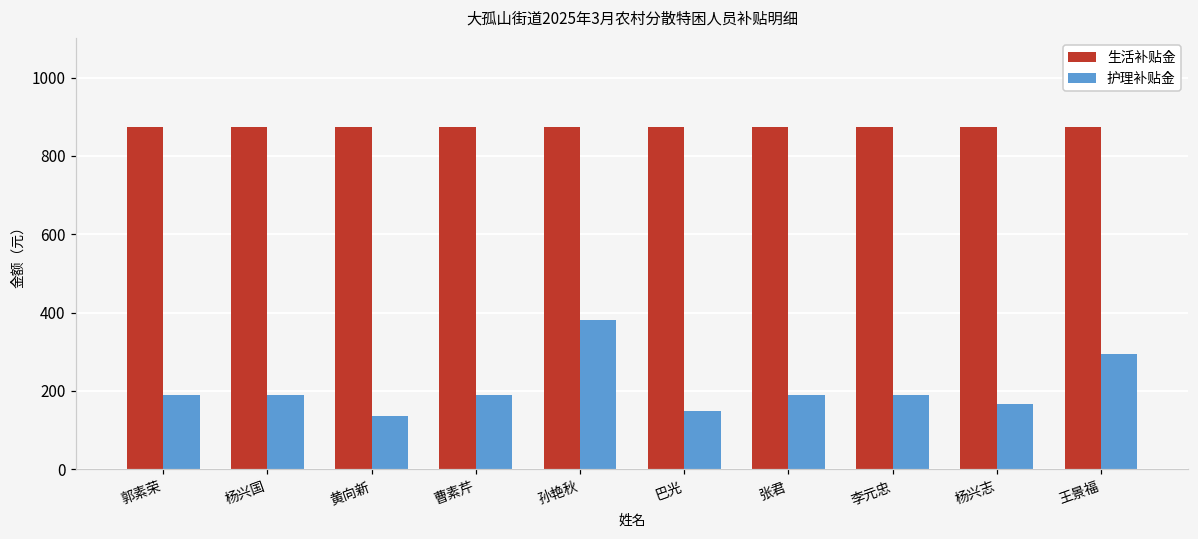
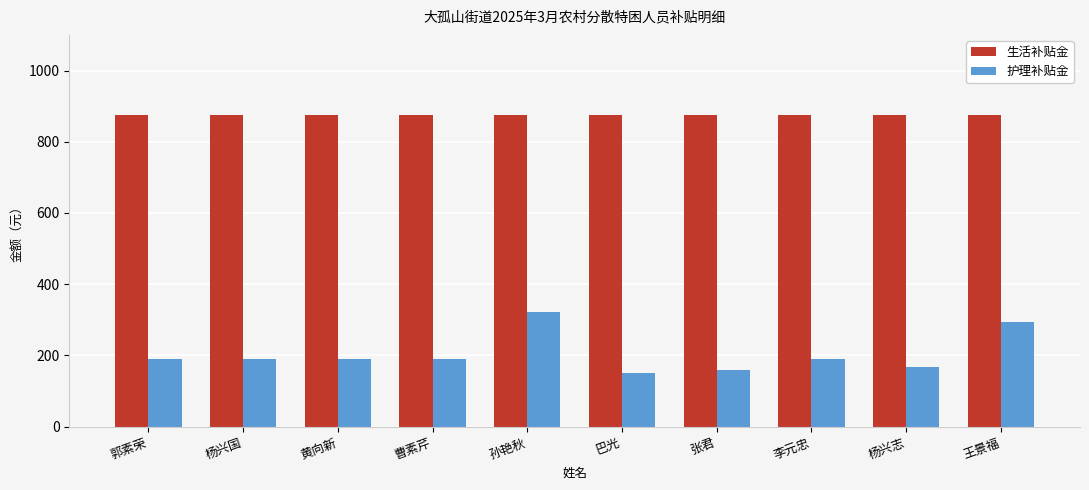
  {
    "生活补贴金": {
      "郭素荣": 870,
      "杨兴国": 870,
      "黄向新": 870,
      "曹素芹": 870,
      "孙艳秋": 870,
      "巴光": 870,
      "张君": 870,
      "李元忠": 870,
      "杨兴志": 870,
      "王景福": 870
    },
    "护理补贴金": {
      "郭素荣": 190,
      "杨兴国": 190,
-     "黄向新": 140,
+     "黄向新": 190,
      "曹素芹": 190,
-     "孙艳秋": 380,
+     "孙艳秋": 320,
      "巴光": 150,
-     "张君": 190,
+     "张君": 160,
      "李元忠": 190,
      "杨兴志": 170,
      "王景福": 290
    }
  }
